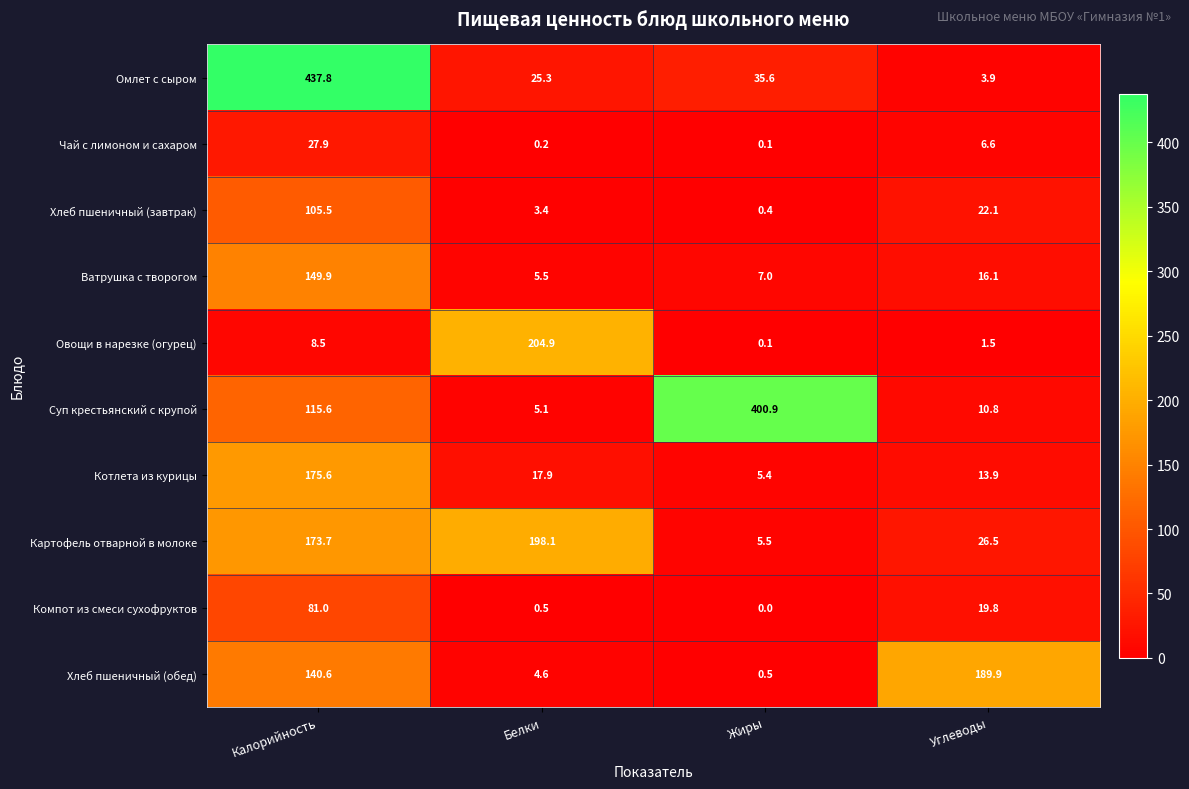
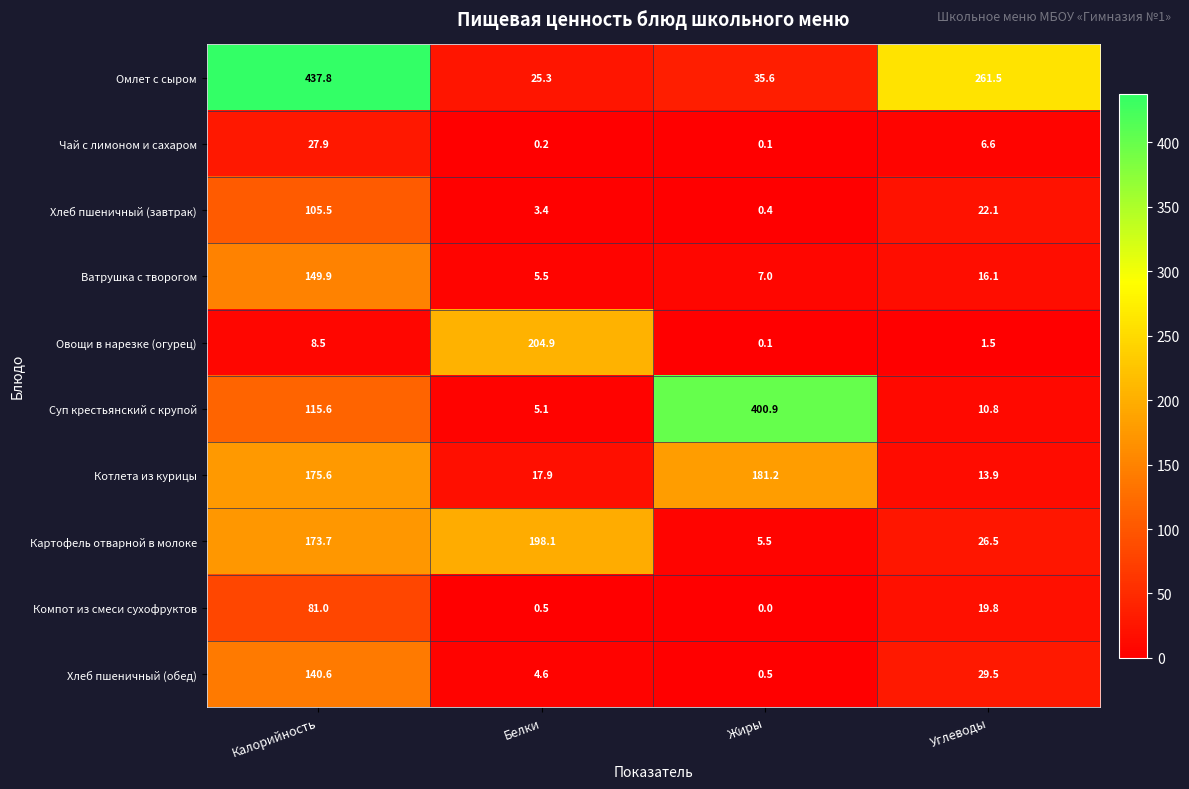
  {
    "Омлет с сыром": {
      "Калорийность": 437.8,
      "Белки": 25.3,
      "Жиры": 35.6,
-     "Углеводы": 3.9
+     "Углеводы": 261.5
    },
    "Чай с лимоном и сахаром": {
      "Калорийность": 27.9,
      "Белки": 0.2,
      "Жиры": 0.1,
      "Углеводы": 6.6
    },
    "Хлеб пшеничный (завтрак)": {
      "Калорийность": 105.5,
      "Белки": 3.4,
      "Жиры": 0.4,
      "Углеводы": 22.1
    },
    "Ватрушка с творогом": {
      "Калорийность": 149.9,
      "Белки": 5.5,
      "Жиры": 7.0,
      "Углеводы": 16.1
    },
    "Овощи в нарезке (огурец)": {
      "Калорийность": 8.5,
      "Белки": 204.9,
      "Жиры": 0.1,
      "Углеводы": 1.5
    },
    "Суп крестьянский с крупой": {
      "Калорийность": 115.6,
      "Белки": 5.1,
      "Жиры": 400.9,
      "Углеводы": 10.8
    },
    "Котлета из курицы": {
      "Калорийность": 175.6,
      "Белки": 17.9,
-     "Жиры": 5.4,
+     "Жиры": 181.2,
      "Углеводы": 13.9
    },
    "Картофель отварной в молоке": {
      "Калорийность": 173.7,
      "Белки": 198.1,
      "Жиры": 5.5,
      "Углеводы": 26.5
    },
    "Компот из смеси сухофруктов": {
      "Калорийность": 81.0,
      "Белки": 0.5,
      "Жиры": 0.0,
      "Углеводы": 19.8
    },
    "Хлеб пшеничный (обед)": {
      "Калорийность": 140.6,
      "Белки": 4.6,
      "Жиры": 0.5,
-     "Углеводы": 189.9
+     "Углеводы": 29.5
    }
  }
